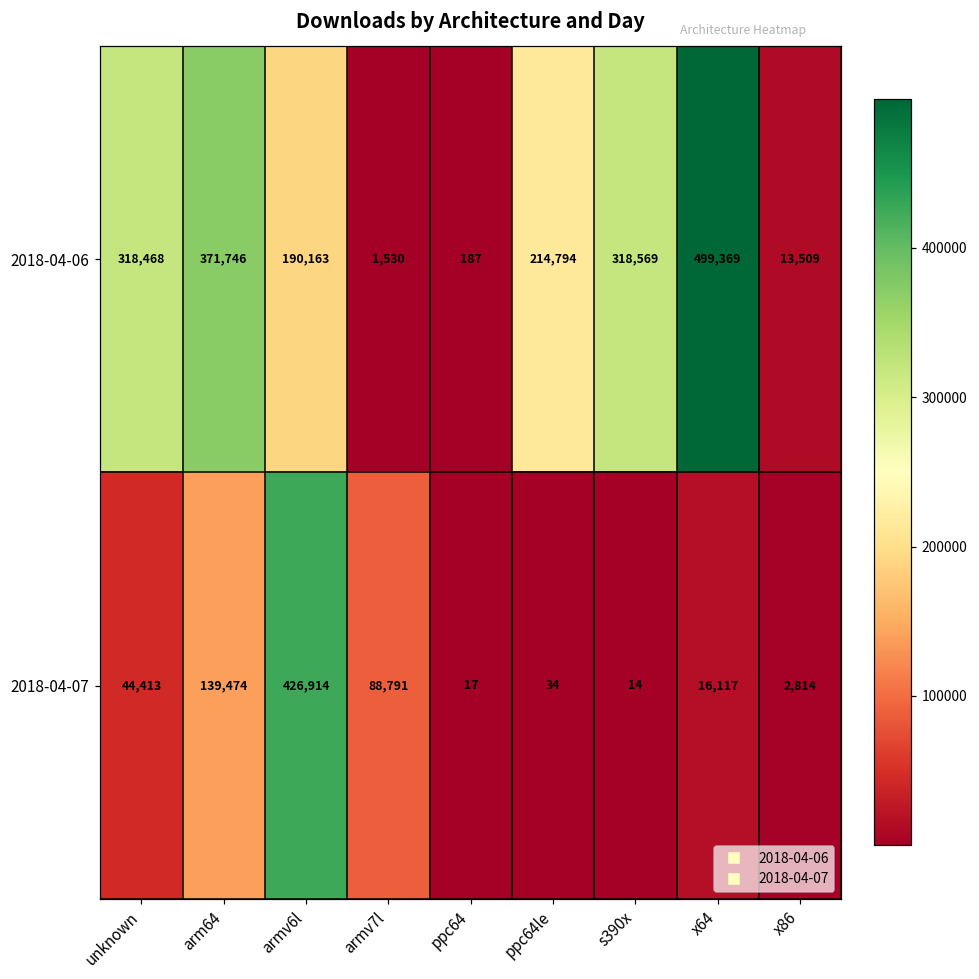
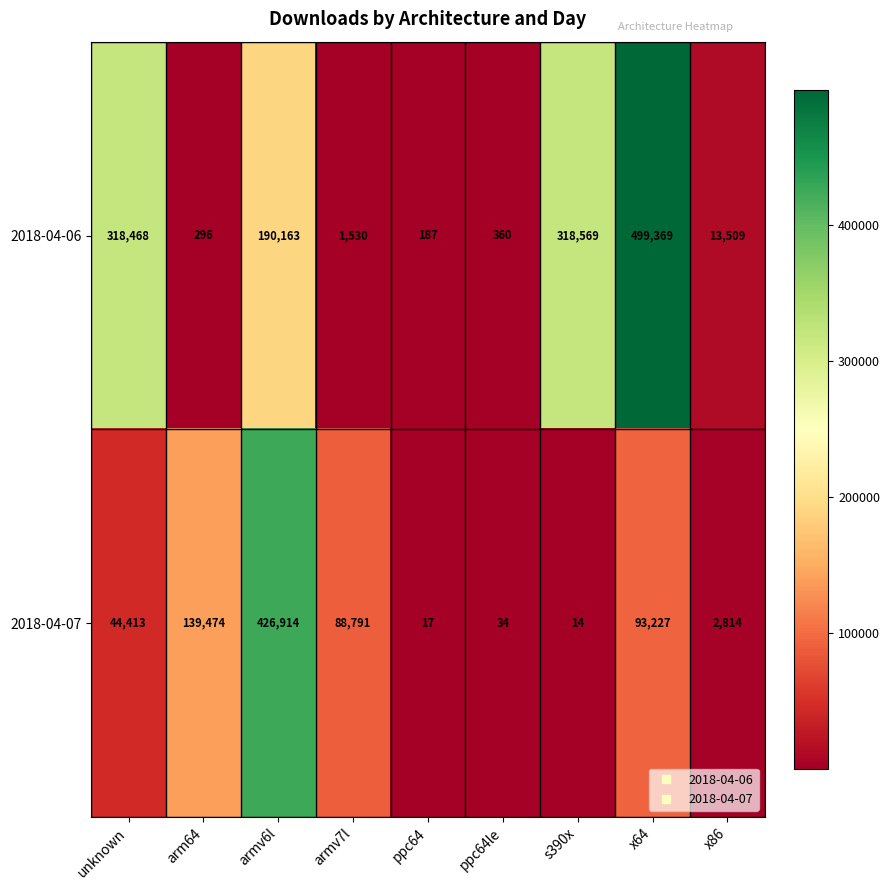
  {
    "2018-04-06": {
      "unknown": "318,468",
-     "arm64": "371,746",
+     "arm64": "296",
      "armv6l": "190,163",
      "armv7l": "1,530",
      "ppc64": "187",
-     "ppc64le": "214,794",
+     "ppc64le": "360",
      "s390x": "318,569",
      "x64": "499,369",
      "x86": "13,509"
    },
    "2018-04-07": {
      "unknown": "44,413",
      "arm64": "139,474",
      "armv6l": "426,914",
      "armv7l": "88,791",
      "ppc64": "17",
      "ppc64le": "34",
      "s390x": "14",
-     "x64": "16,117",
+     "x64": "93,227",
      "x86": "2,814"
    }
  }
